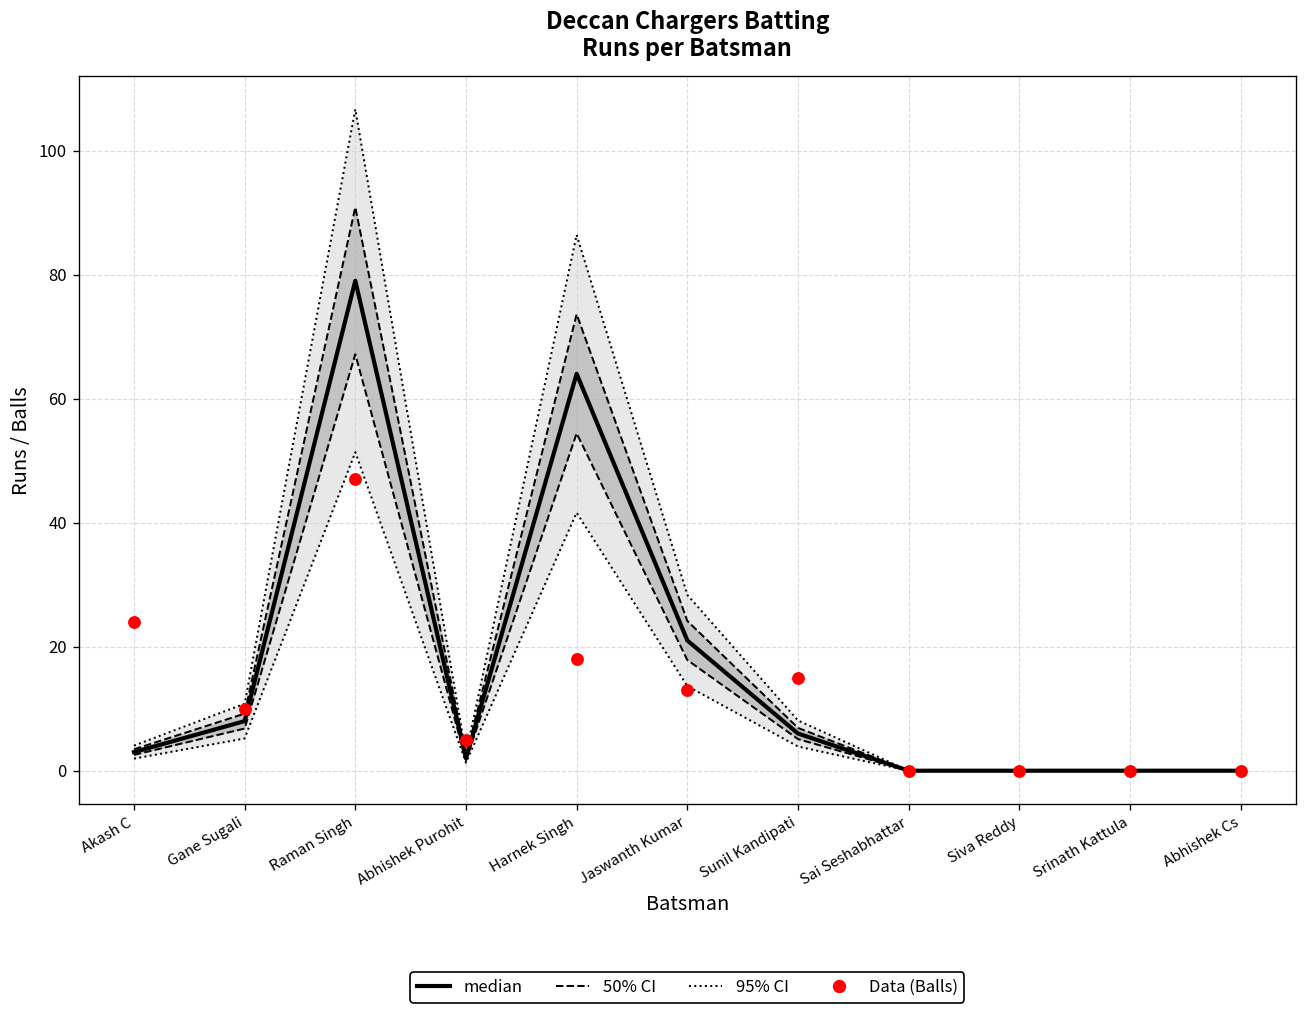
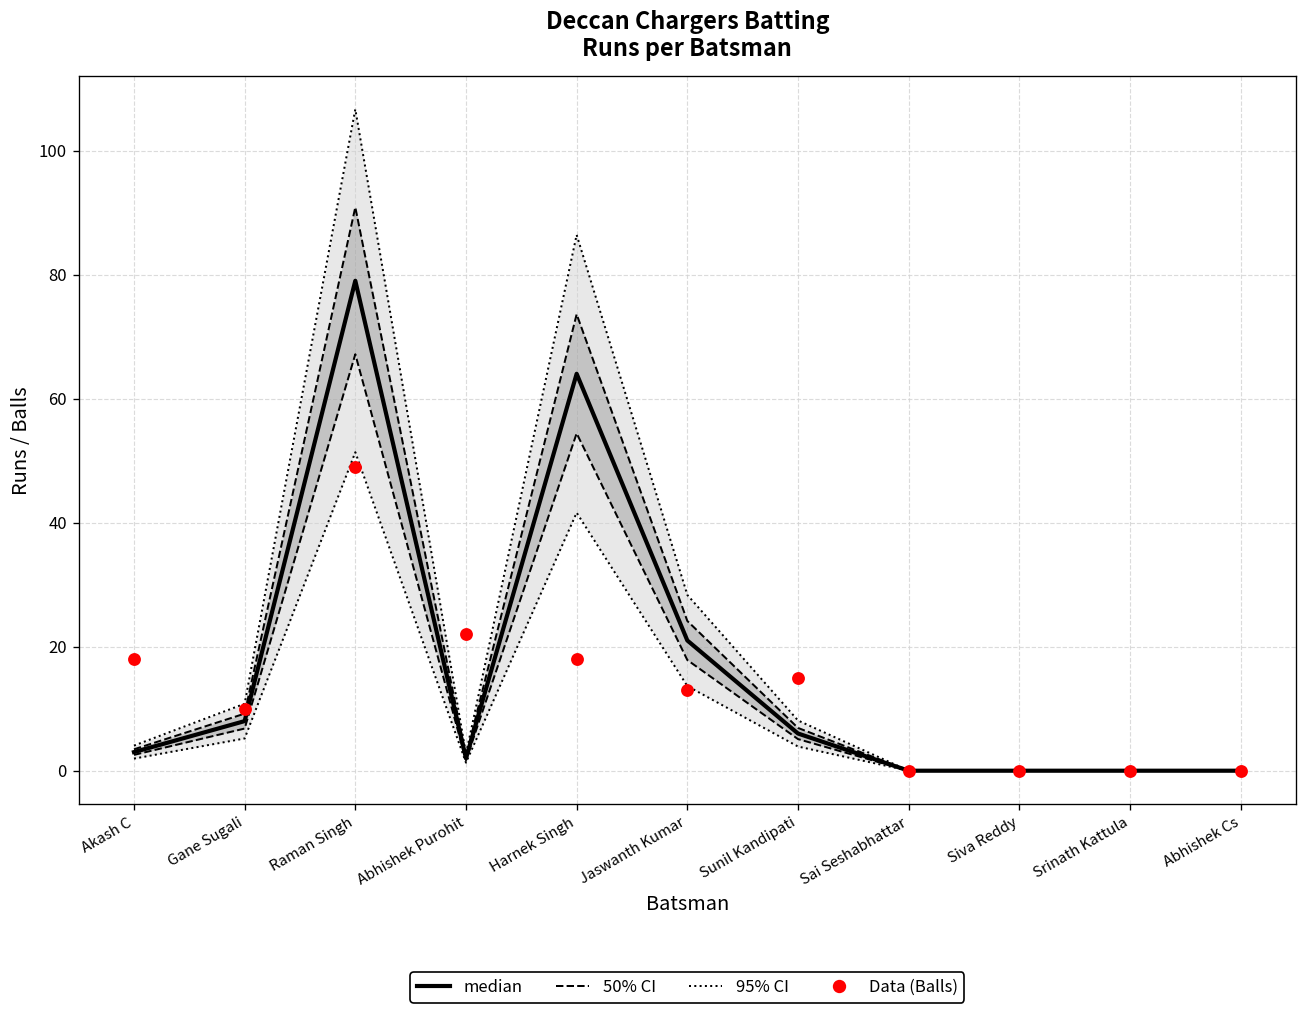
  {
    "Data (Balls)": {
-     "Akash C": 24,
-     "Raman Singh": 47,
-     "Abhishek Purohit": 5
+     "Akash C": 18,
+     "Raman Singh": 49,
+     "Abhishek Purohit": 22
    }
  }
